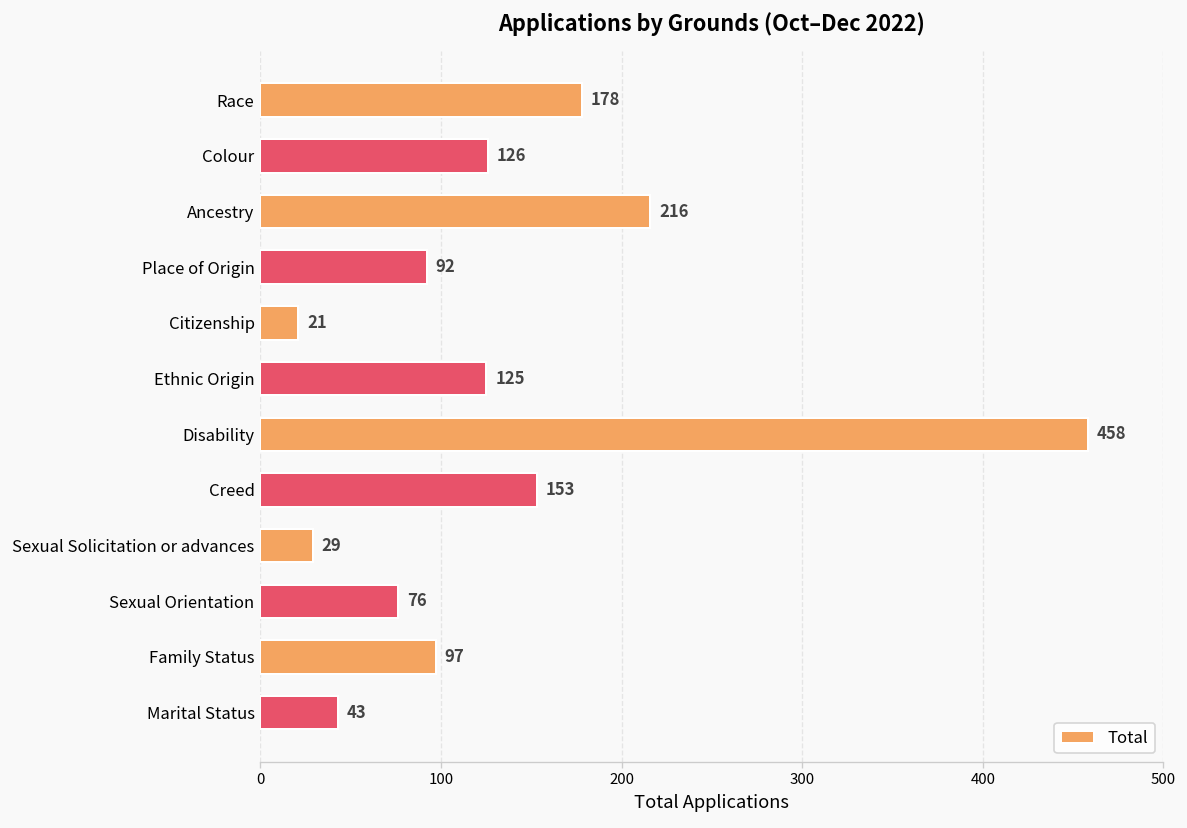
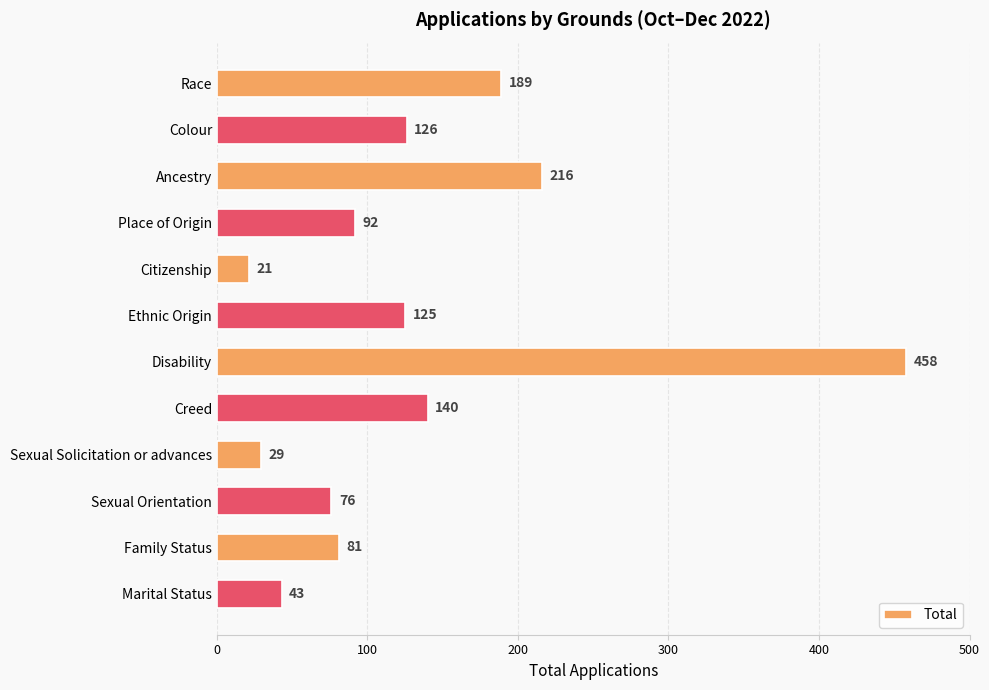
  {
-   "Race": 178,
+   "Race": 189,
    "Colour": 126,
    "Ancestry": 216,
    "Place of Origin": 92,
    "Citizenship": 21,
    "Ethnic Origin": 125,
    "Disability": 458,
-   "Creed": 153,
+   "Creed": 140,
    "Sexual Solicitation or advances": 29,
    "Sexual Orientation": 76,
-   "Family Status": 97,
+   "Family Status": 81,
    "Marital Status": 43
  }
